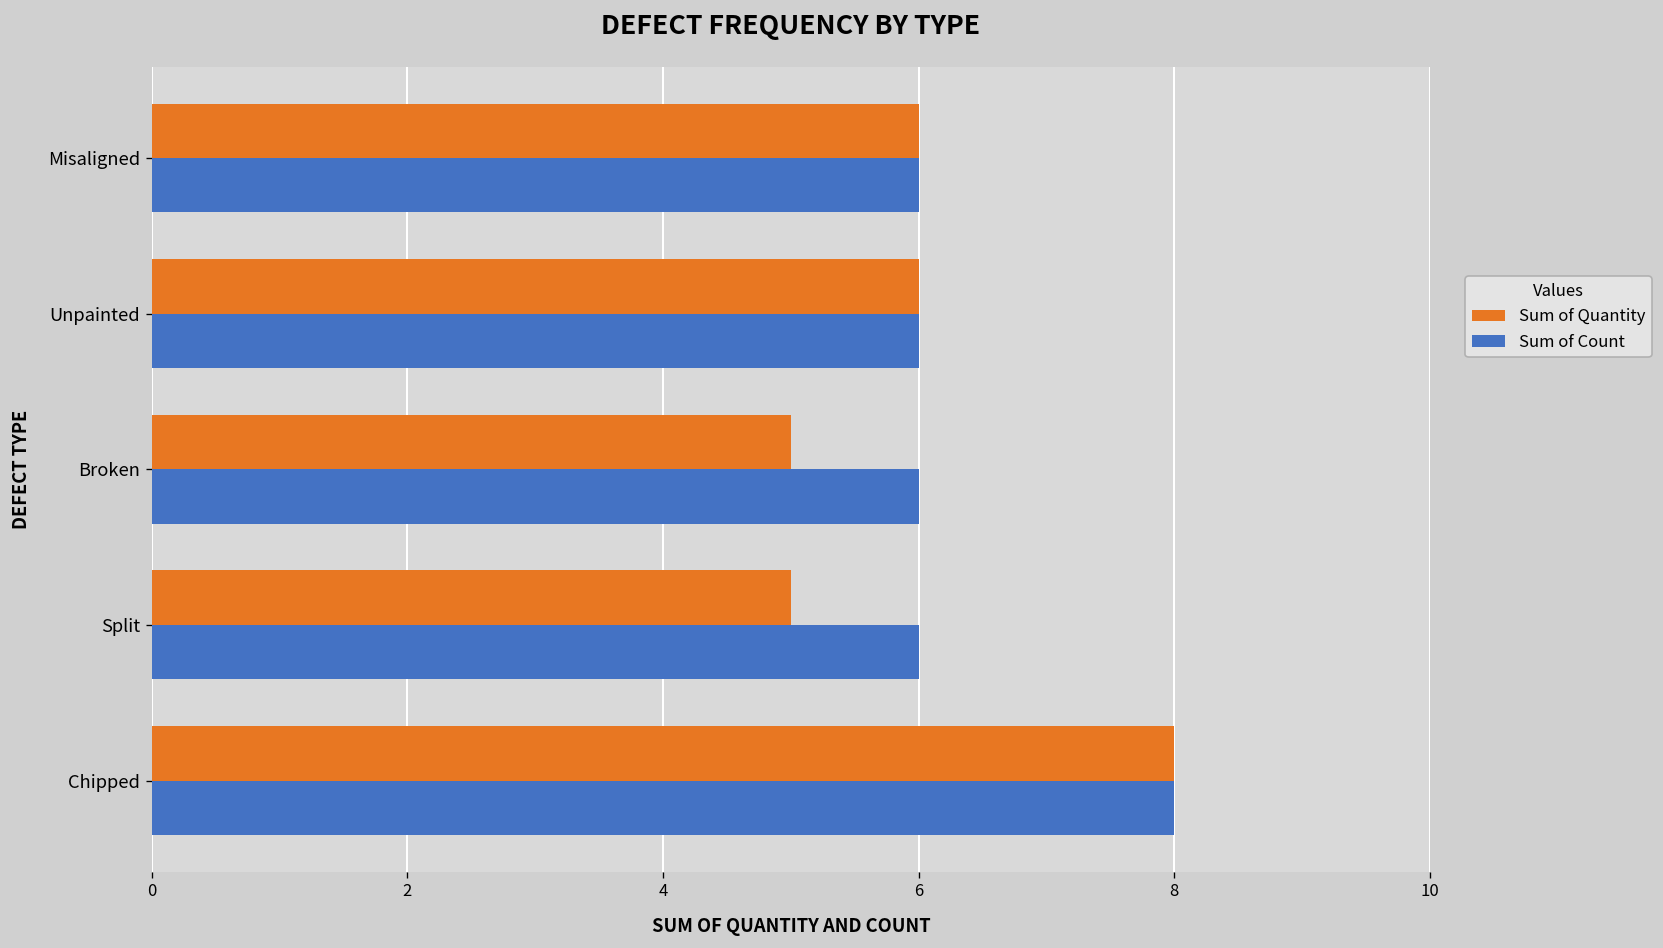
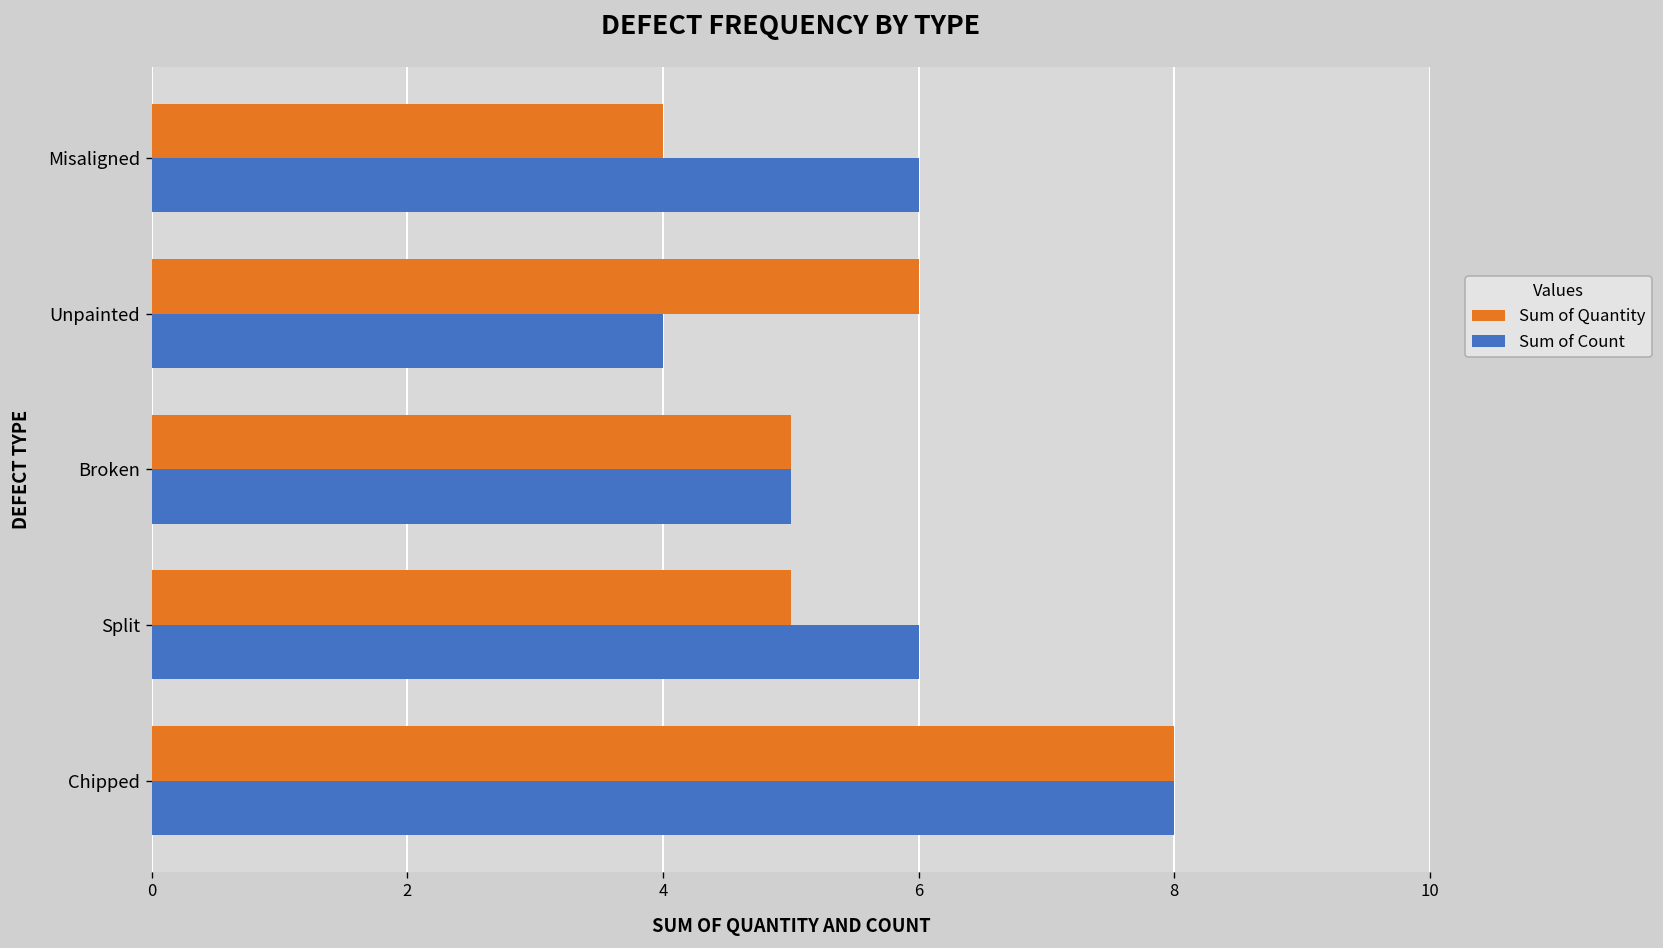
  {
    "Sum of Quantity": {
-     "Misaligned": 6,
+     "Misaligned": 4,
      "Unpainted": 6,
      "Broken": 5,
      "Split": 5,
      "Chipped": 8
    },
    "Sum of Count": {
      "Misaligned": 6,
-     "Unpainted": 6,
-     "Broken": 6,
+     "Unpainted": 4,
+     "Broken": 5,
      "Split": 6,
      "Chipped": 8
    }
  }
